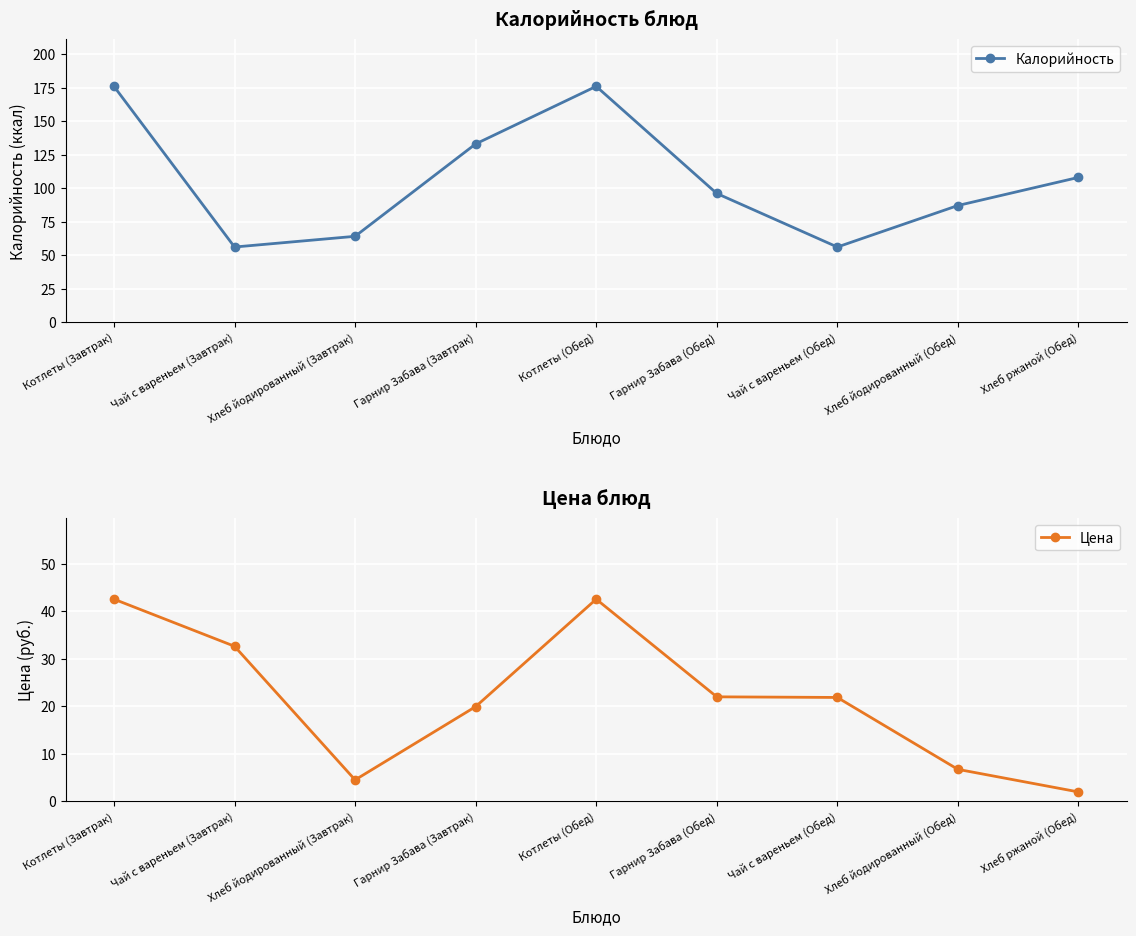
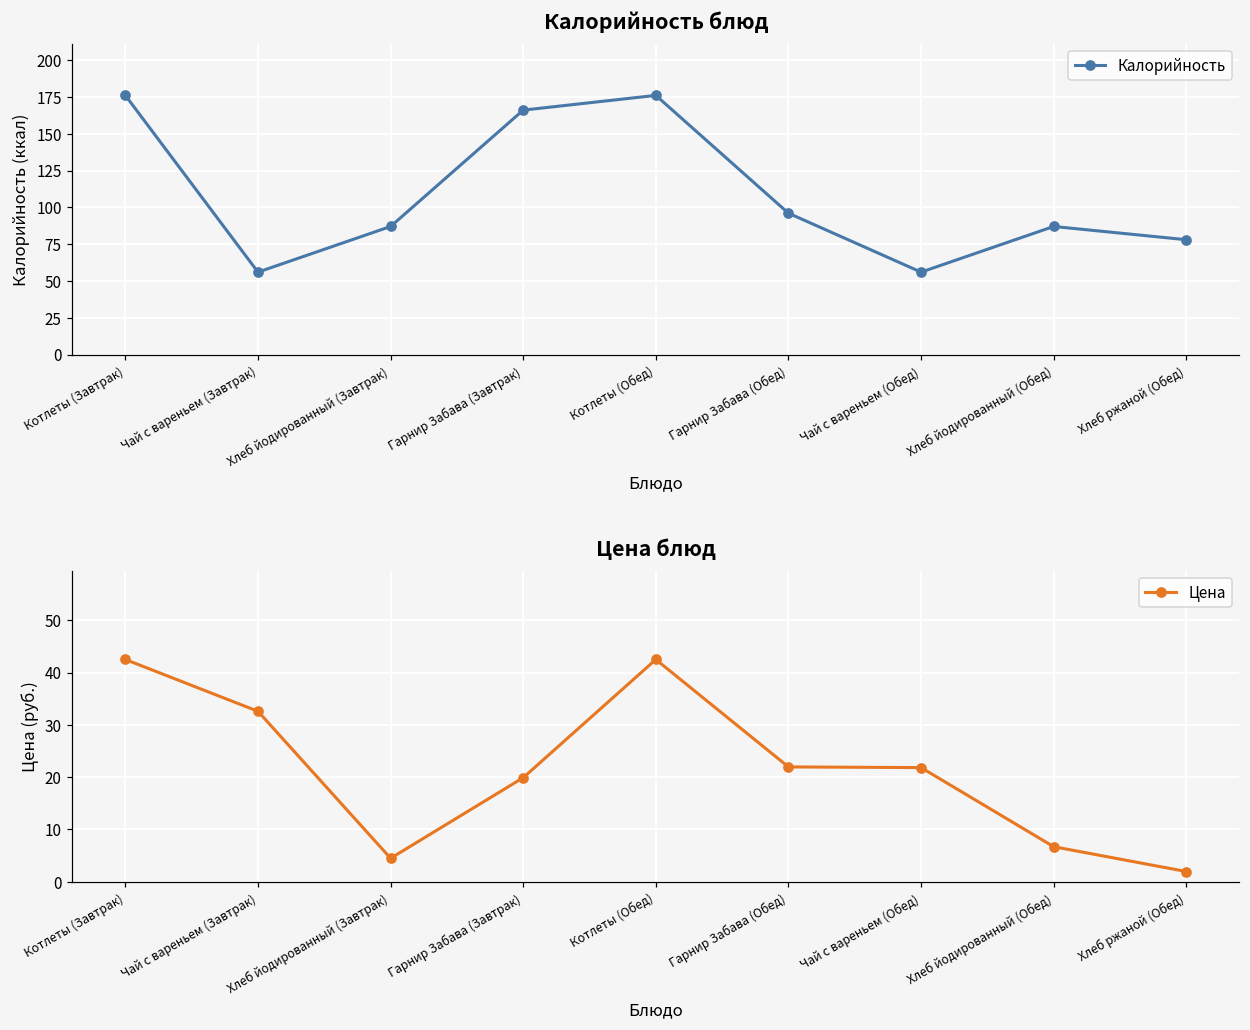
  {
    "Калорийность блюд": {
      "Котлеты (Завтрак)": 176,
      "Чай с вареньем (Завтрак)": 56,
-     "Хлеб йодированный (Завтрак)": 64,
-     "Гарнир Забава (Завтрак)": 133,
+     "Хлеб йодированный (Завтрак)": 87,
+     "Гарнир Забава (Завтрак)": 166,
      "Котлеты (Обед)": 176,
      "Гарнир Забава (Обед)": 96,
      "Чай с вареньем (Обед)": 56,
      "Хлеб йодированный (Обед)": 87,
-     "Хлеб ржаной (Обед)": 108
+     "Хлеб ржаной (Обед)": 78
    },
    "Цена блюд": {
      "Котлеты (Завтрак)": 43,
      "Чай с вареньем (Завтрак)": 33,
      "Хлеб йодированный (Завтрак)": 4,
      "Гарнир Забава (Завтрак)": 20,
      "Котлеты (Обед)": 43,
      "Гарнир Забава (Обед)": 22,
      "Чай с вареньем (Обед)": 22,
      "Хлеб йодированный (Обед)": 7,
      "Хлеб ржаной (Обед)": 2
    }
  }
